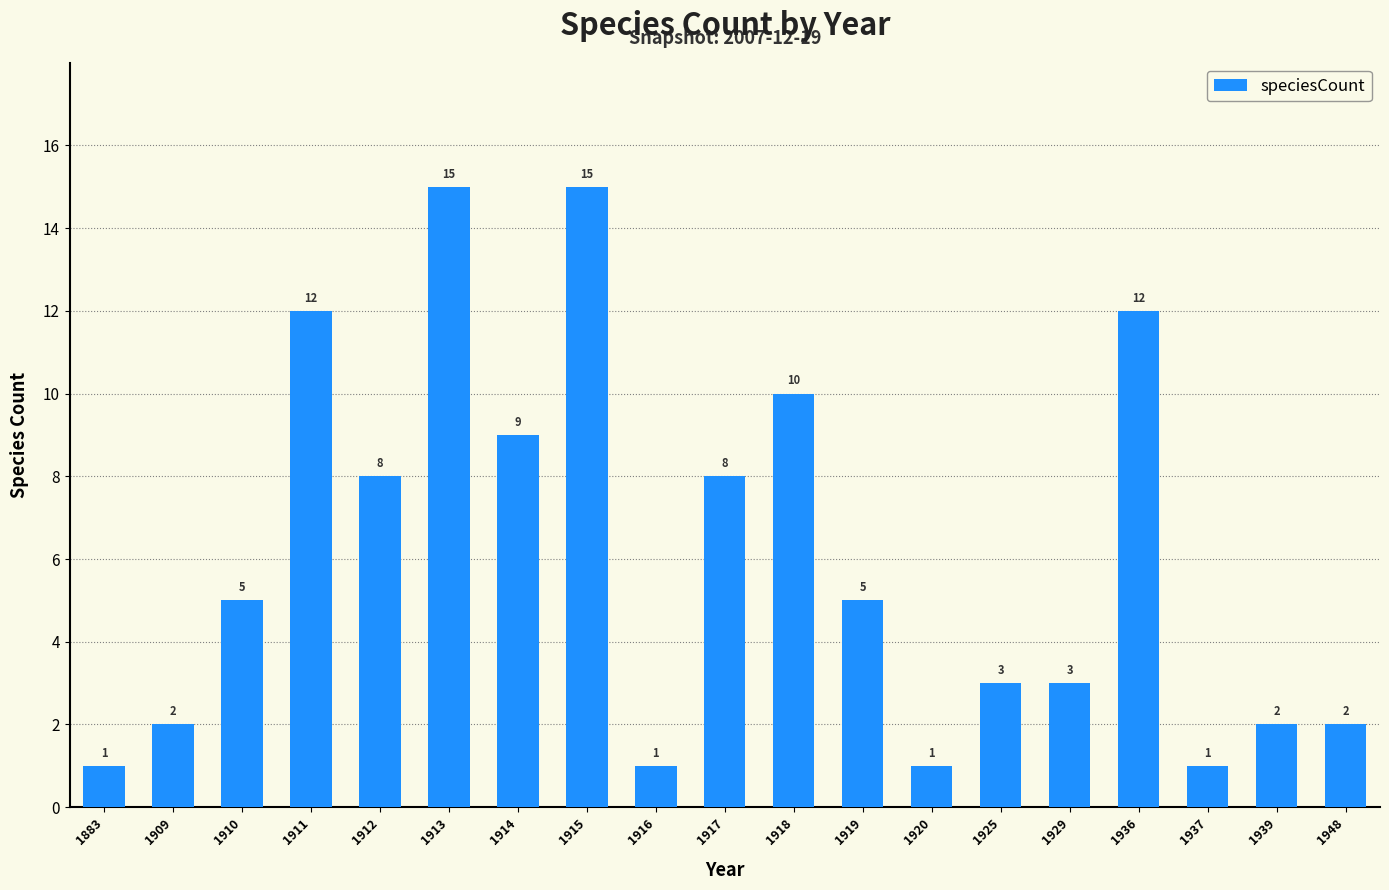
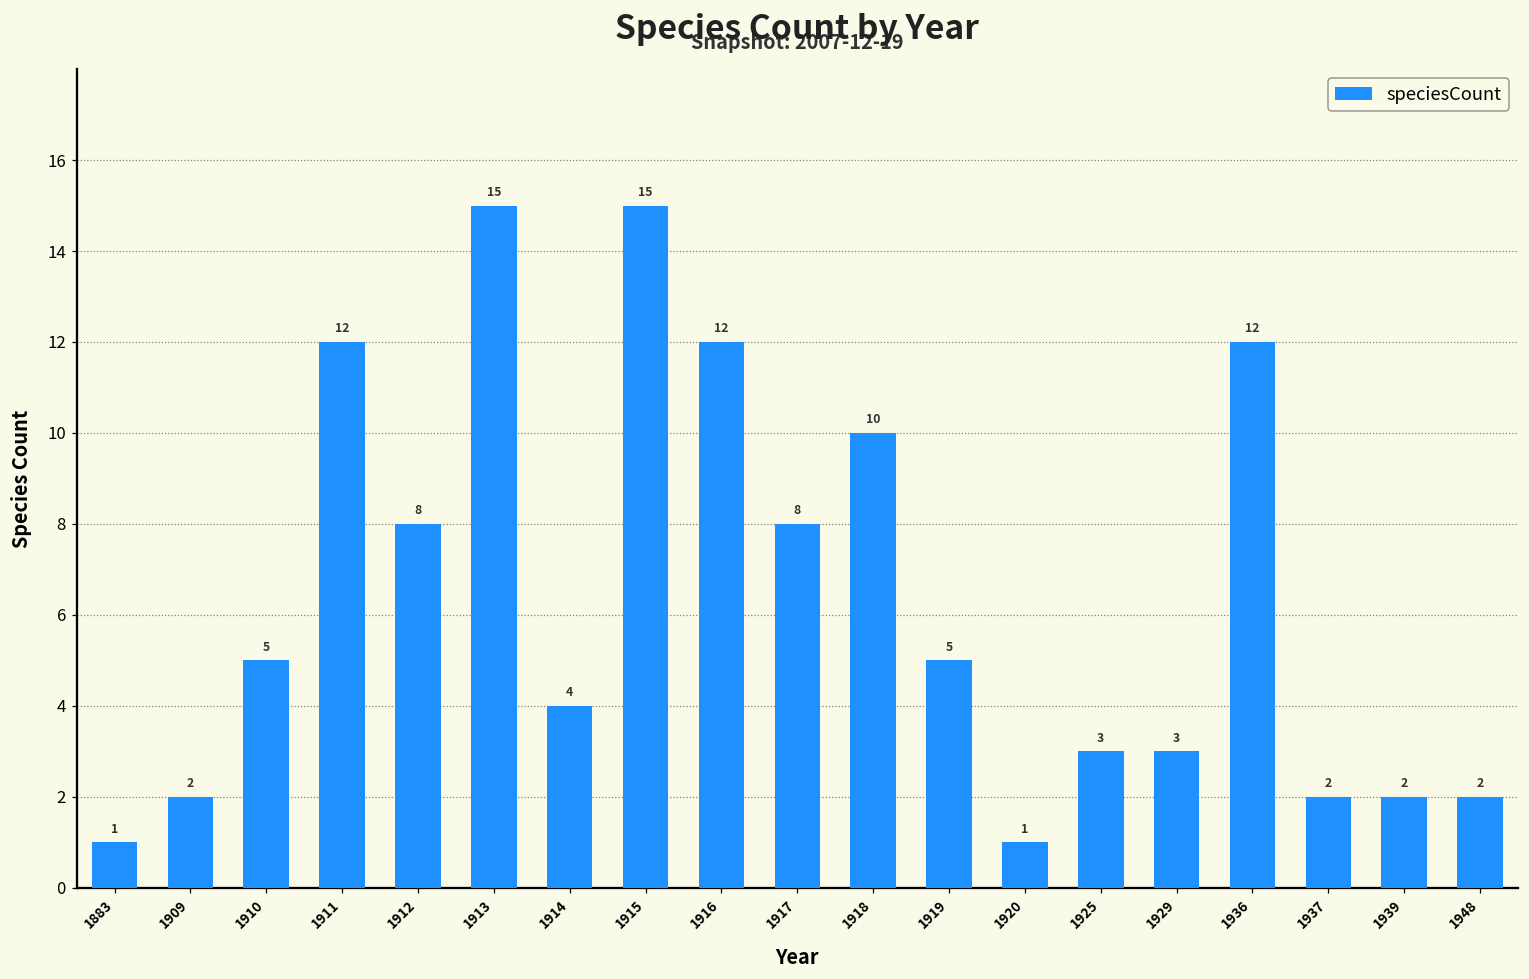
  {
    "1883": 1,
    "1909": 2,
    "1910": 5,
    "1911": 12,
    "1912": 8,
    "1913": 15,
-   "1914": 9,
+   "1914": 4,
    "1915": 15,
-   "1916": 1,
+   "1916": 12,
    "1917": 8,
    "1918": 10,
    "1919": 5,
    "1920": 1,
    "1925": 3,
    "1929": 3,
    "1936": 12,
-   "1937": 1,
+   "1937": 2,
    "1939": 2,
    "1948": 2
  }
